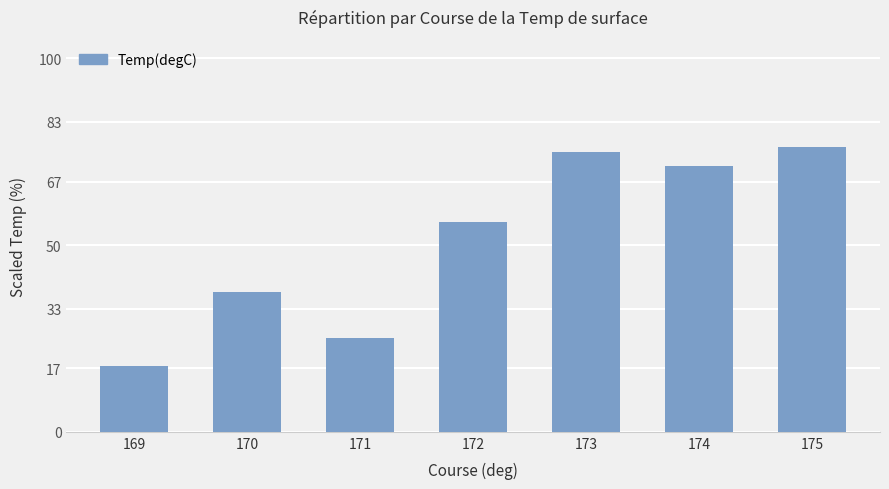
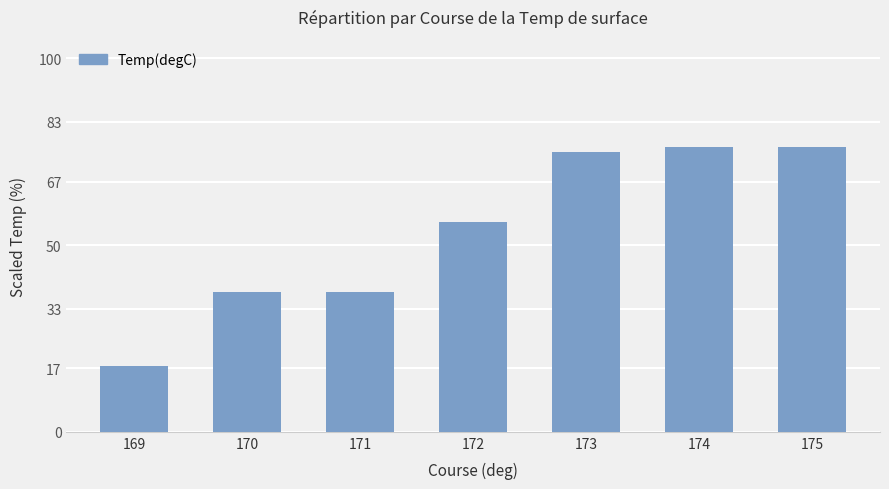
  {
    "169": 18,
    "170": 38,
-   "171": 25,
+   "171": 38,
    "172": 56,
    "173": 75,
-   "174": 71,
+   "174": 76,
    "175": 76
  }
